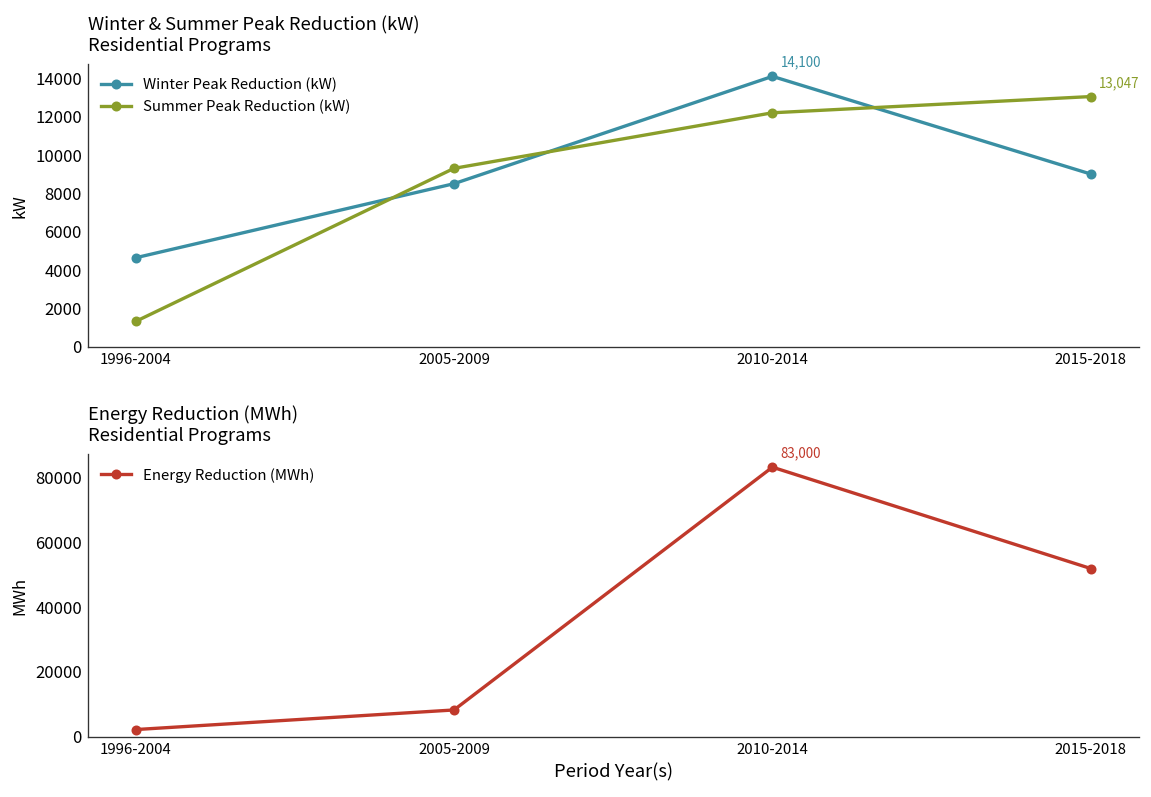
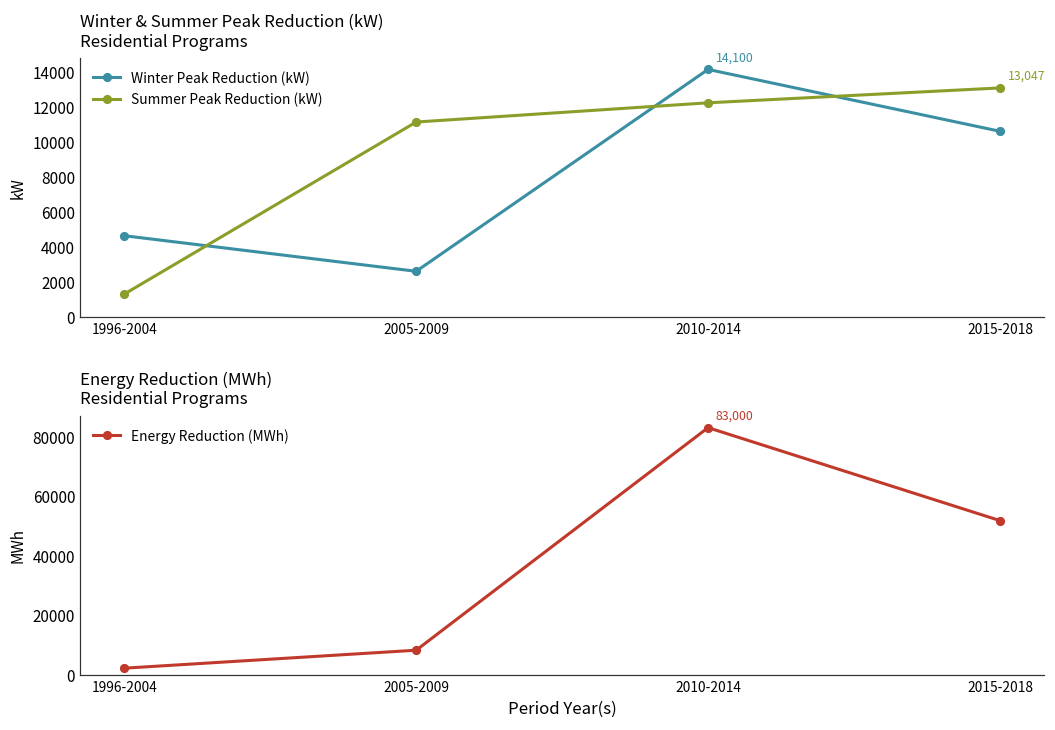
  {
    "Winter & Summer Peak Reduction (kW) Residential Programs": {
      "Winter Peak Reduction (kW)": {
        "1996-2004": "4600",
-       "2005-2009": "8500",
-       "2015-2018": "9000"
+       "2005-2009": "2600",
+       "2015-2018": "10600"
      },
      "Summer Peak Reduction (kW)": {
        "1996-2004": "1300",
-       "2005-2009": "9300",
+       "2005-2009": "11100",
        "2010-2014": "12200"
      }
    },
    "Energy Reduction (MWh) Residential Programs": {
      "2010-2014": "83,000"
    }
  }
